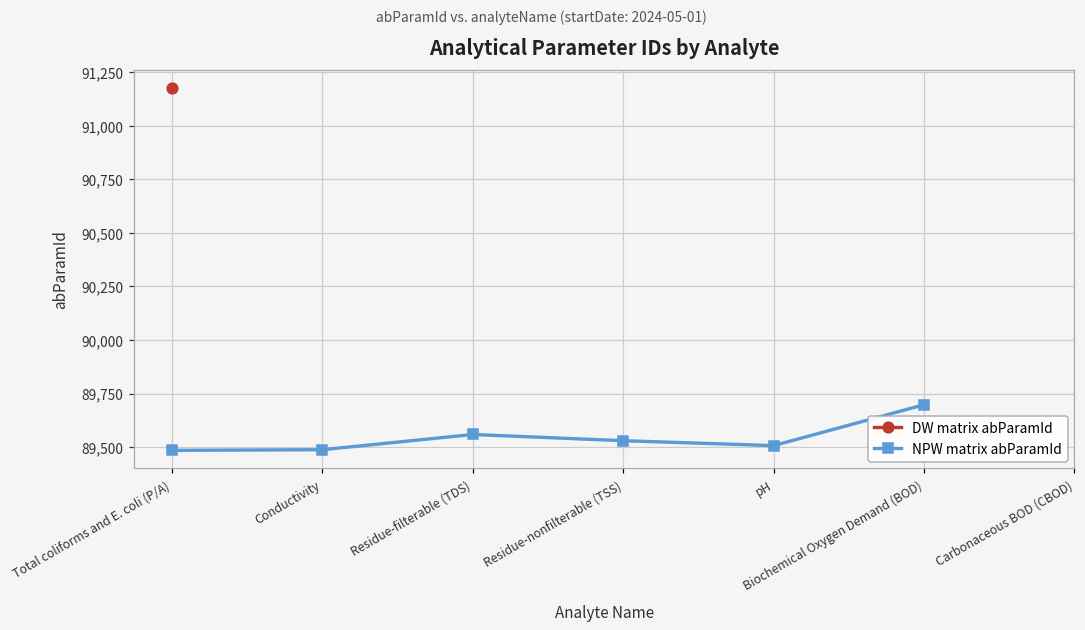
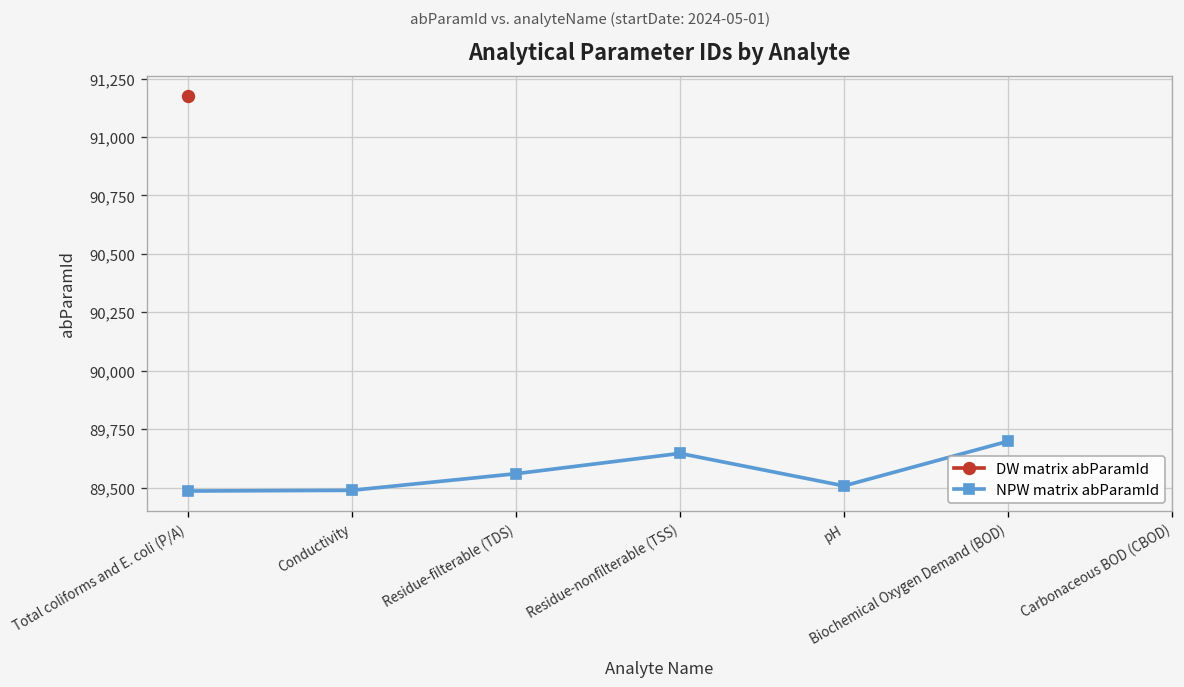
  {
    "DW matrix abParamId": {
      "Total coliforms and E. coli (P/A)": "91,180"
    },
    "NPW matrix abParamId": {
      "Total coliforms and E. coli (P/A)": "89,490",
      "Conductivity": "89,490",
      "Residue-filterable (TDS)": "89,560",
-     "Residue-nonfilterable (TSS)": "89,530",
+     "Residue-nonfilterable (TSS)": "89,650",
      "pH": "89,510",
      "Biochemical Oxygen Demand (BOD)": "89,700"
    }
  }
